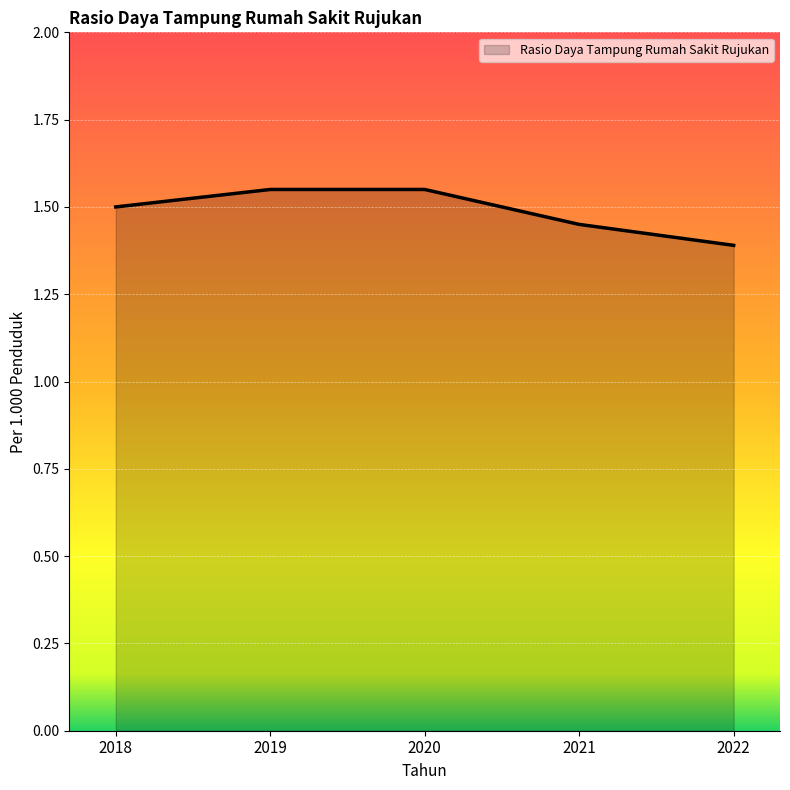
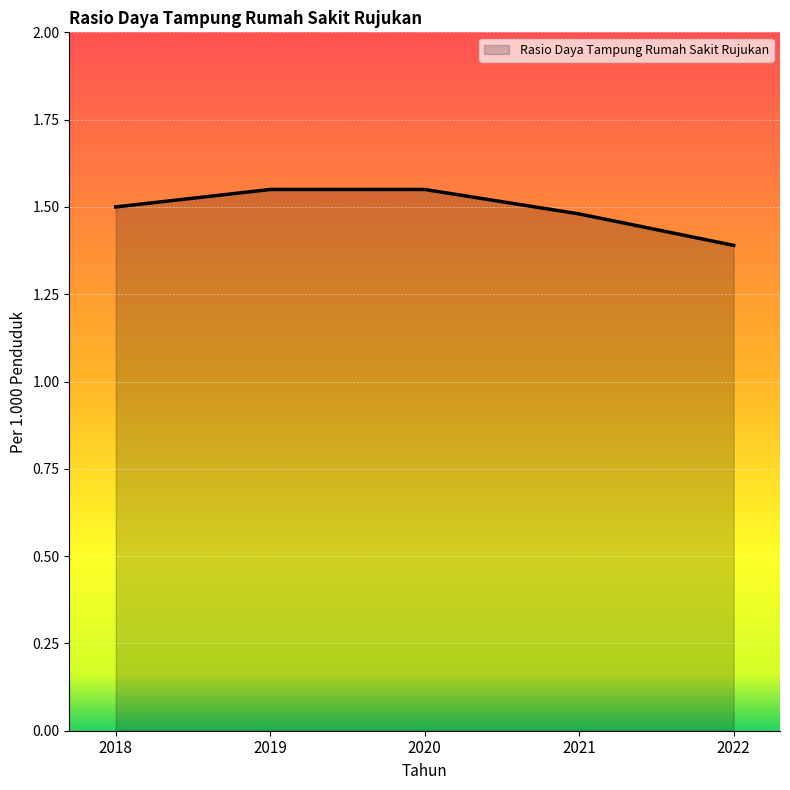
  {
    "2018": 1.50,
    "2019": 1.55,
    "2020": 1.55,
-   "2021": 1.45,
+   "2021": 1.48,
    "2022": 1.39
  }
